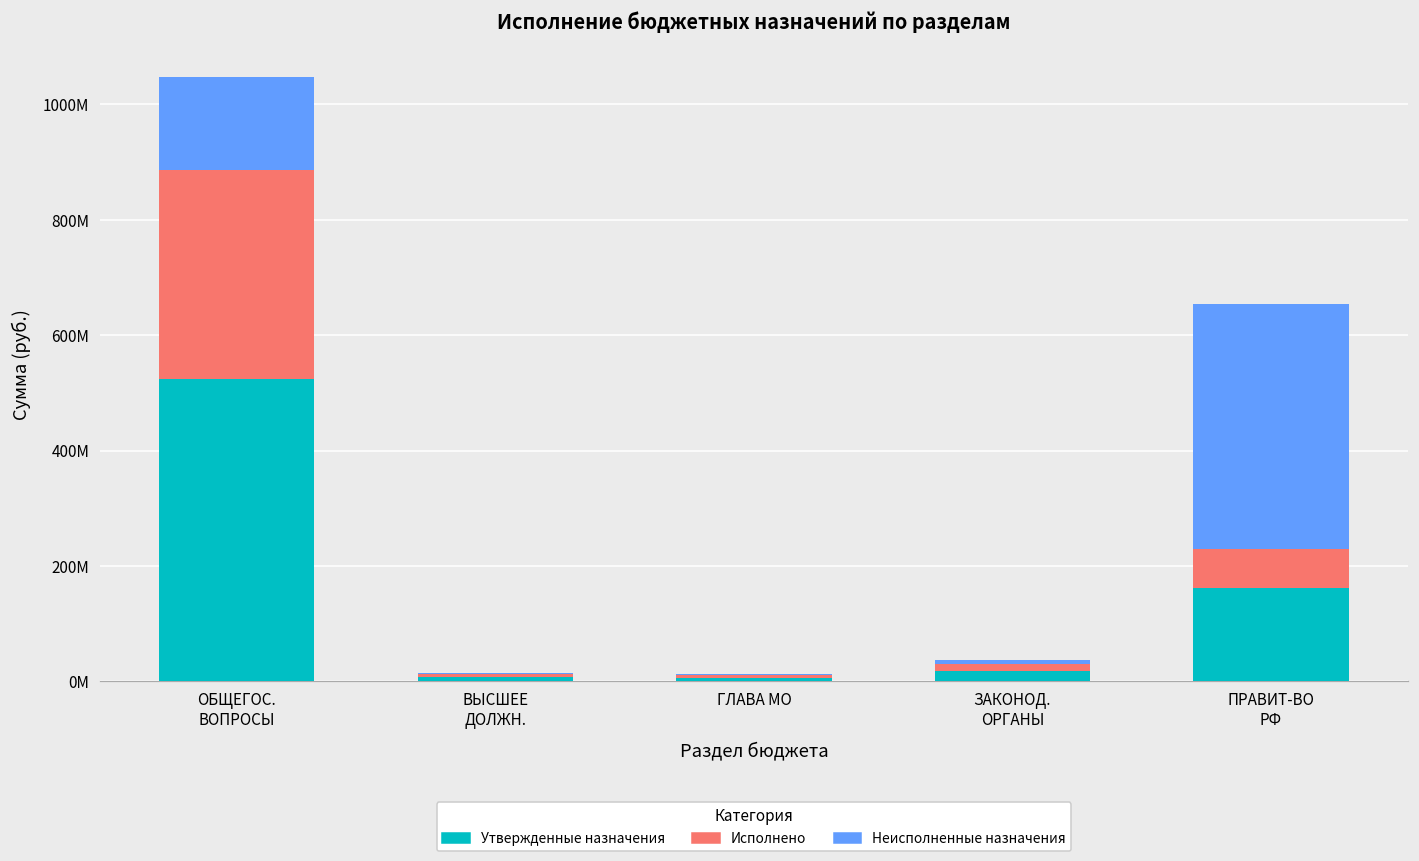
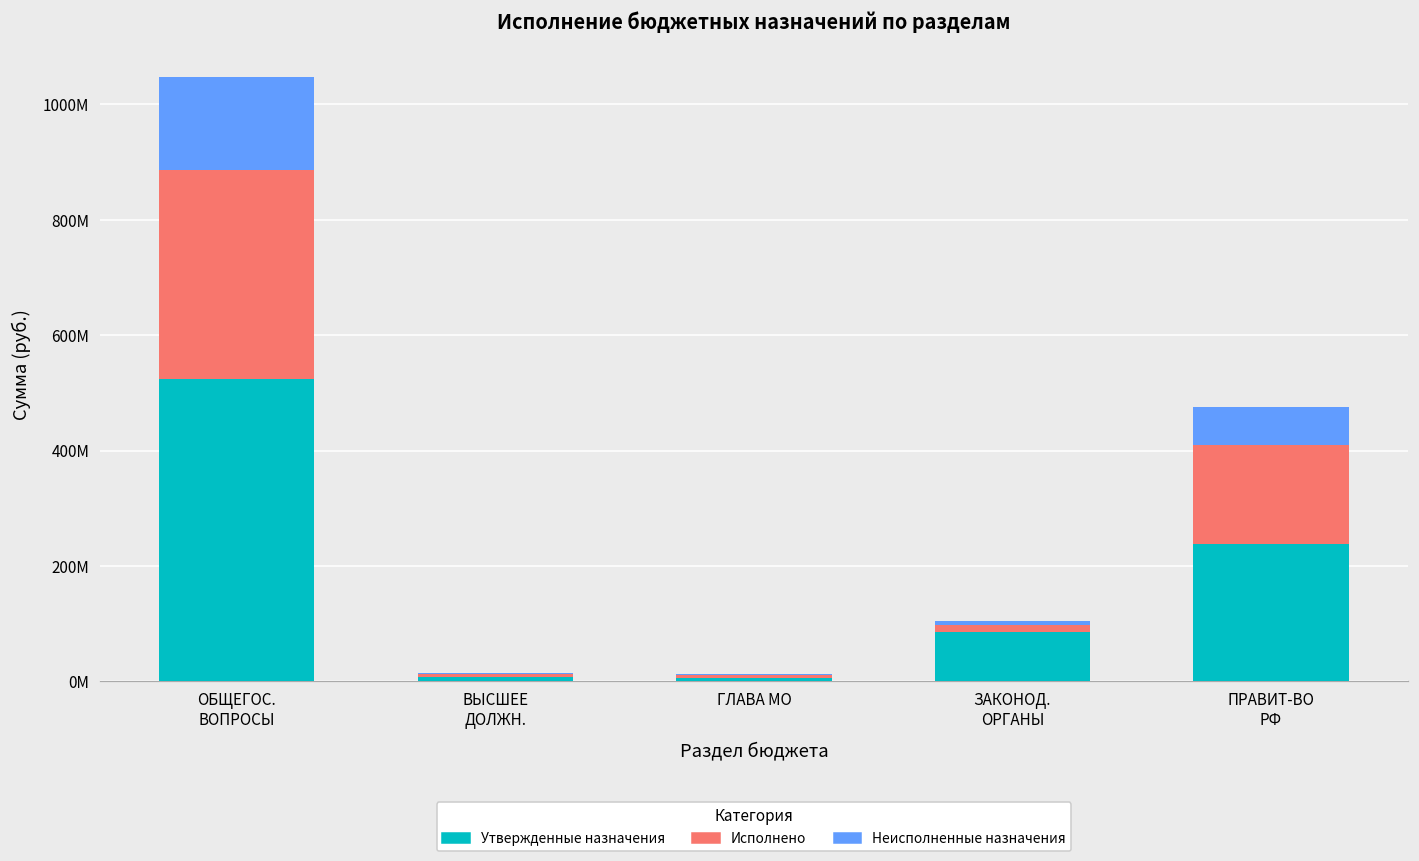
  {
    "Утвержденные назначения": {
      "ОБЩЕГОС. ВОПРОСЫ": 520000000,
      "ВЫСШЕЕ ДОЛЖН.": 10000000,
      "ГЛАВА МО": 10000000,
-     "ЗАКОНОД. ОРГАНЫ": 20000000,
-     "ПРАВИТ-ВО РФ": 160000000
+     "ЗАКОНОД. ОРГАНЫ": 90000000,
+     "ПРАВИТ-ВО РФ": 240000000
    },
    "Исполнено": {
      "ОБЩЕГОС. ВОПРОСЫ": 360000000,
      "ВЫСШЕЕ ДОЛЖН.": 10000000,
      "ЗАКОНОД. ОРГАНЫ": 10000000,
-     "ПРАВИТ-ВО РФ": 70000000
+     "ПРАВИТ-ВО РФ": 170000000
    },
    "Неисполненные назначения": {
      "ОБЩЕГОС. ВОПРОСЫ": 160000000,
      "ЗАКОНОД. ОРГАНЫ": 10000000,
-     "ПРАВИТ-ВО РФ": 420000000
+     "ПРАВИТ-ВО РФ": 70000000
    }
  }
